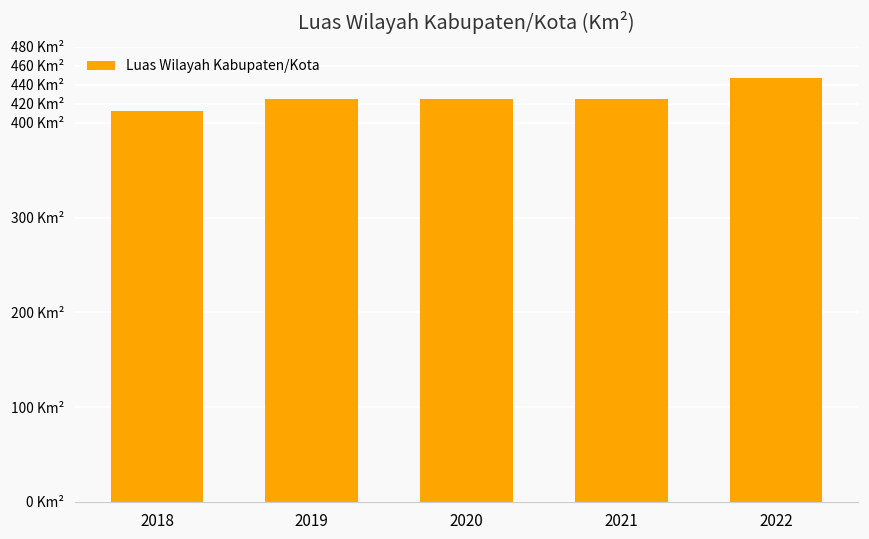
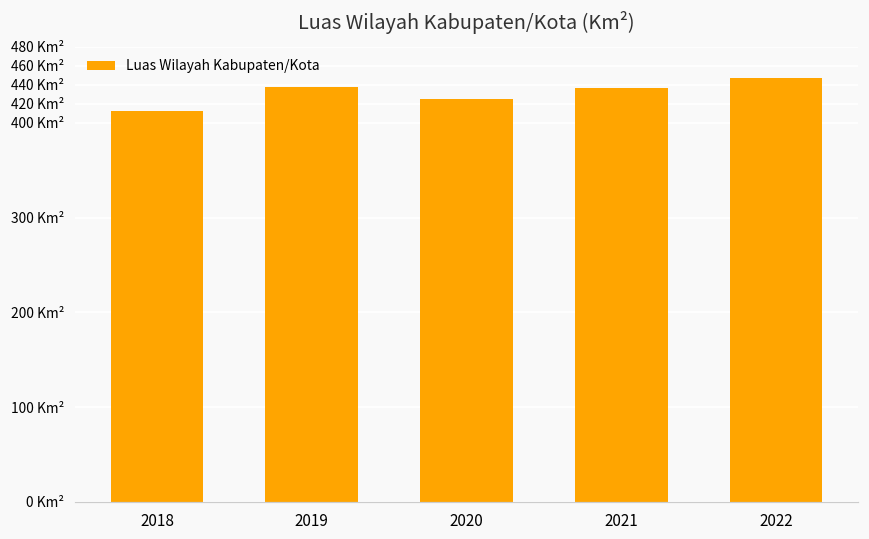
  {
    "2018": "410 Km²",
-   "2019": "430 Km²",
+   "2019": "440 Km²",
    "2020": "430 Km²",
-   "2021": "430 Km²",
+   "2021": "440 Km²",
    "2022": "450 Km²"
  }
